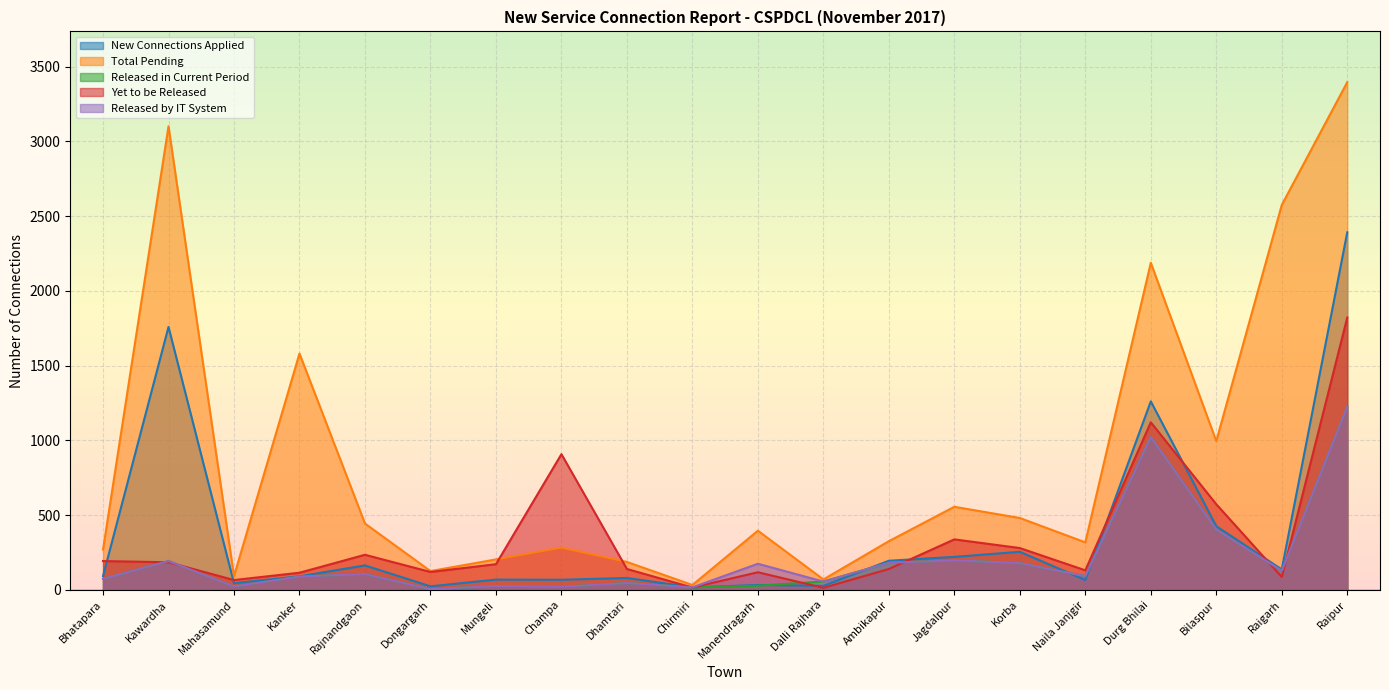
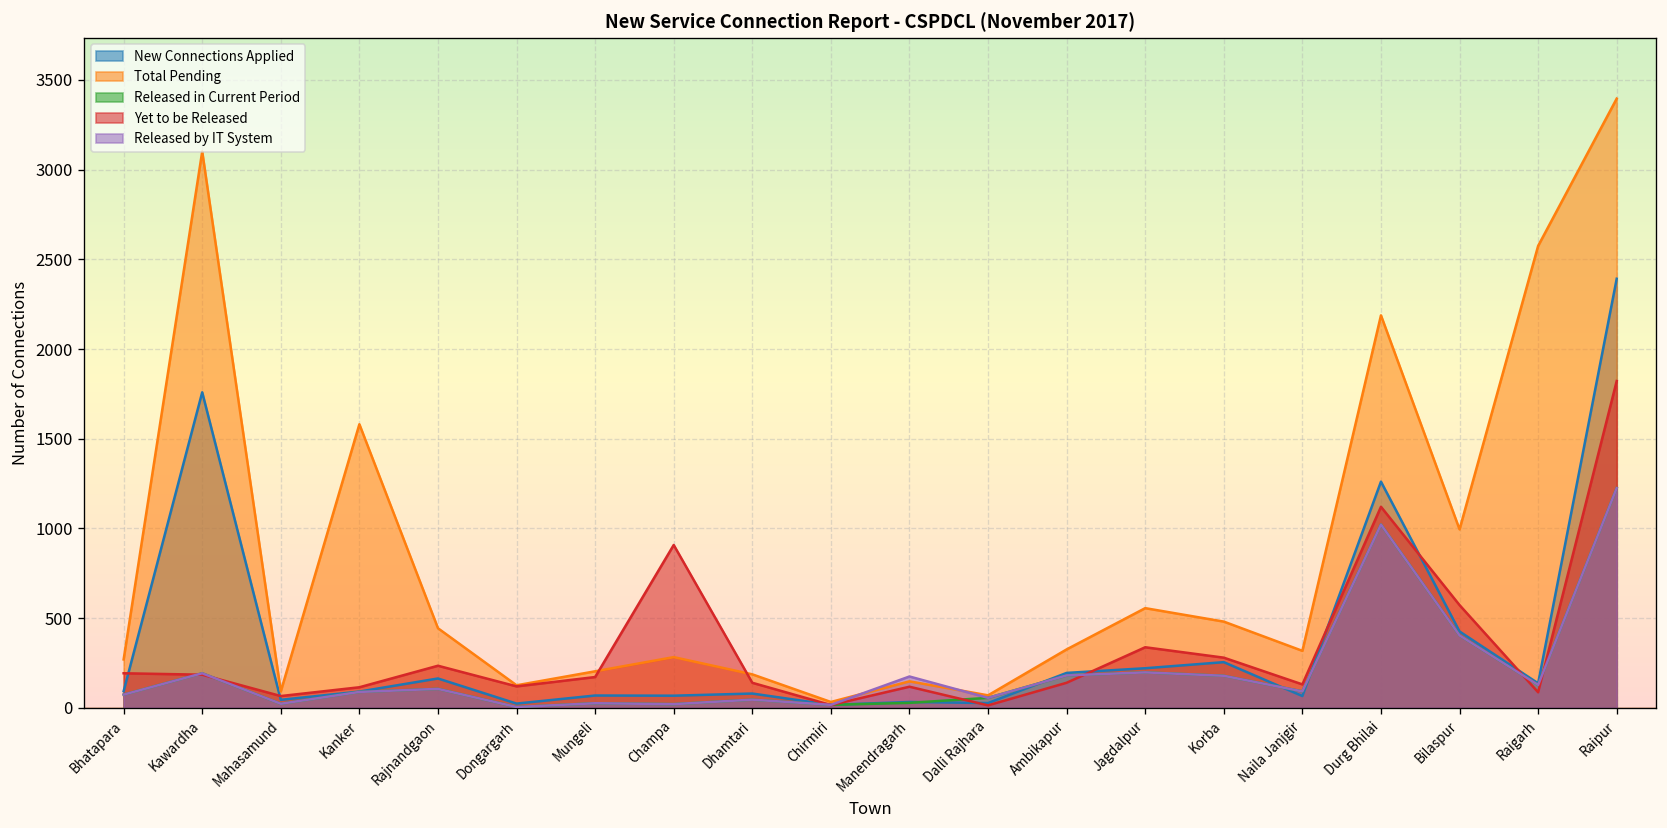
  {
    "New Connections Applied": {
      "Bhatapara": 90,
      "Kawardha": 1760,
      "Mahasamund": 50,
      "Rajnandgaon": 160,
      "Dongargarh": 20,
      "Mungeli": 70,
      "Champa": 70,
      "Dhamtari": 80,
      "Jagdalpur": 220,
      "Korba": 260,
      "Naila Janjgir": 70,
      "Durg Bhilai": 1260,
      "Bilaspur": 430,
      "Raipur": 2390
    },
    "Total Pending": {
      "Bhatapara": 270,
      "Kawardha": 3100,
      "Mahasamund": 90,
      "Kanker": 1580,
      "Rajnandgaon": 440,
      "Mungeli": 200,
      "Champa": 280,
      "Dhamtari": 190,
-     "Manendragarh": 400,
+     "Manendragarh": 150,
      "Ambikapur": 330,
      "Jagdalpur": 560,
      "Korba": 480,
      "Naila Janjgir": 320,
      "Durg Bhilai": 2190,
      "Bilaspur": 1000,
      "Raigarh": 2580,
      "Raipur": 3400
    },
    "Yet to be Released": {
      "Bhatapara": 190,
      "Mahasamund": 70,
      "Kanker": 120,
      "Rajnandgaon": 240,
      "Mungeli": 170,
      "Champa": 910,
      "Dhamtari": 140,
      "Manendragarh": 120,
      "Ambikapur": 140,
      "Jagdalpur": 340,
      "Korba": 280,
      "Naila Janjgir": 130,
      "Durg Bhilai": 1120,
      "Bilaspur": 570,
      "Raigarh": 90,
      "Raipur": 1820
    },
    "Released by IT System": {
      "Manendragarh": 180
    }
  }
